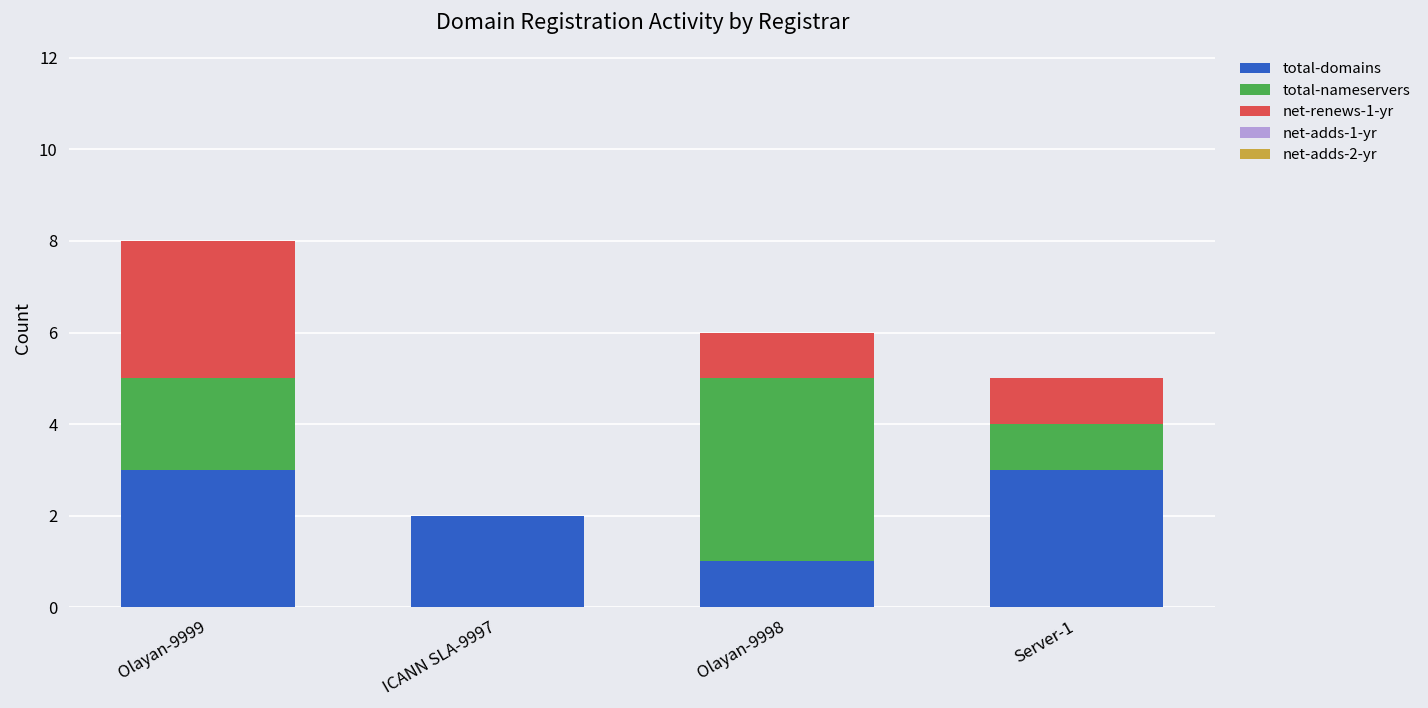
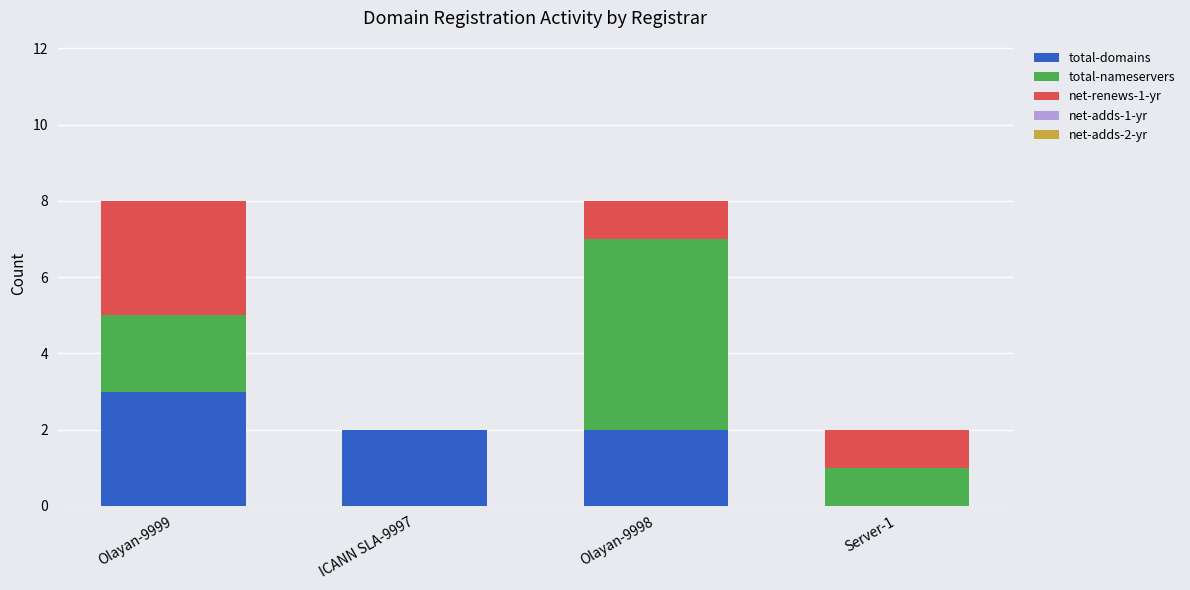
  {
    "total-domains": {
      "Olayan-9999": 3,
      "ICANN SLA-9997": 2,
-     "Olayan-9998": 1,
-     "Server-1": 3
+     "Olayan-9998": 2,
+     "Server-1": 0
    },
    "total-nameservers": {
      "Olayan-9999": 2,
      "ICANN SLA-9997": 0,
-     "Olayan-9998": 4,
+     "Olayan-9998": 5,
      "Server-1": 1
    },
    "net-adds-2-yr": {
      "ICANN SLA-9997": 0
    }
  }
